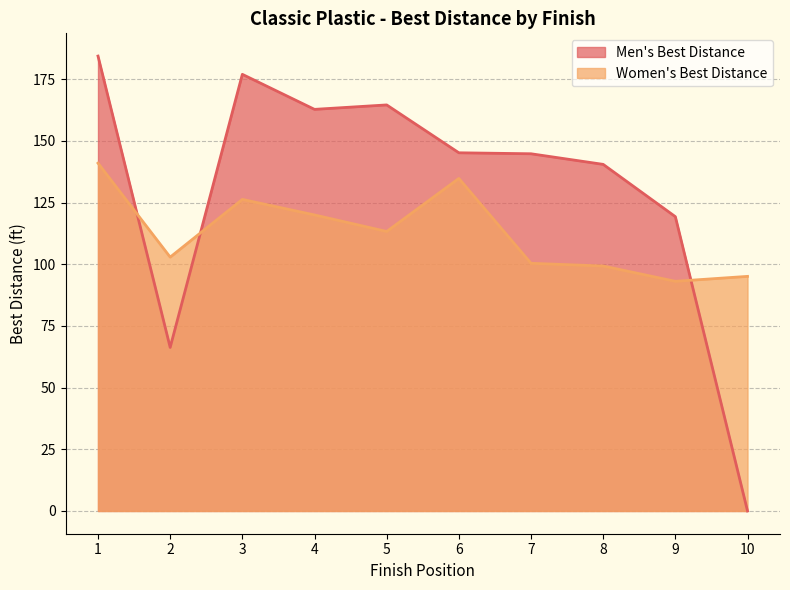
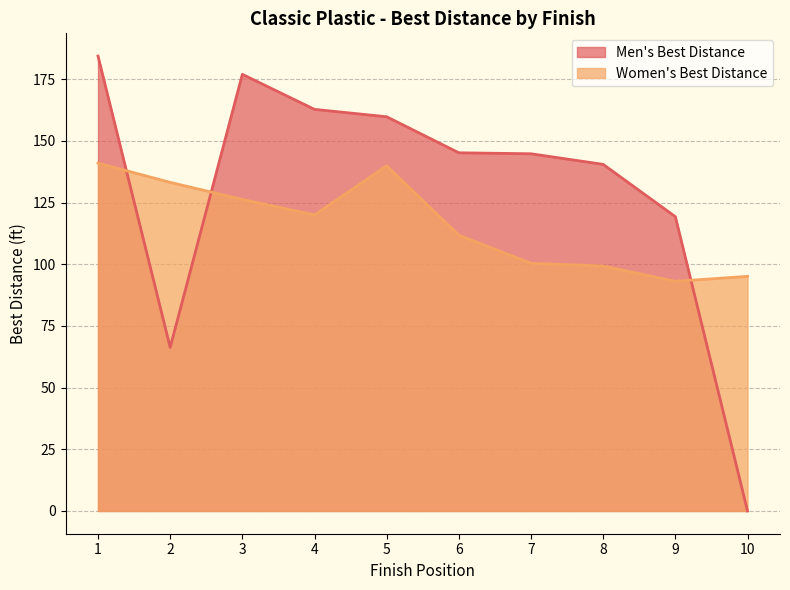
  {
    "Men's Best Distance": {
      "1": 184,
      "2": 66,
      "3": 177,
      "4": 163,
-     "5": 165,
+     "5": 160,
      "6": 145,
      "7": 145,
      "8": 141,
      "9": 119,
      "10": 0
    },
    "Women's Best Distance": {
      "1": 141,
-     "2": 103,
+     "2": 133,
      "3": 126,
      "4": 120,
-     "5": 113,
-     "6": 135,
+     "5": 140,
+     "6": 112,
      "7": 100,
      "8": 99,
      "9": 93,
      "10": 95
    }
  }
